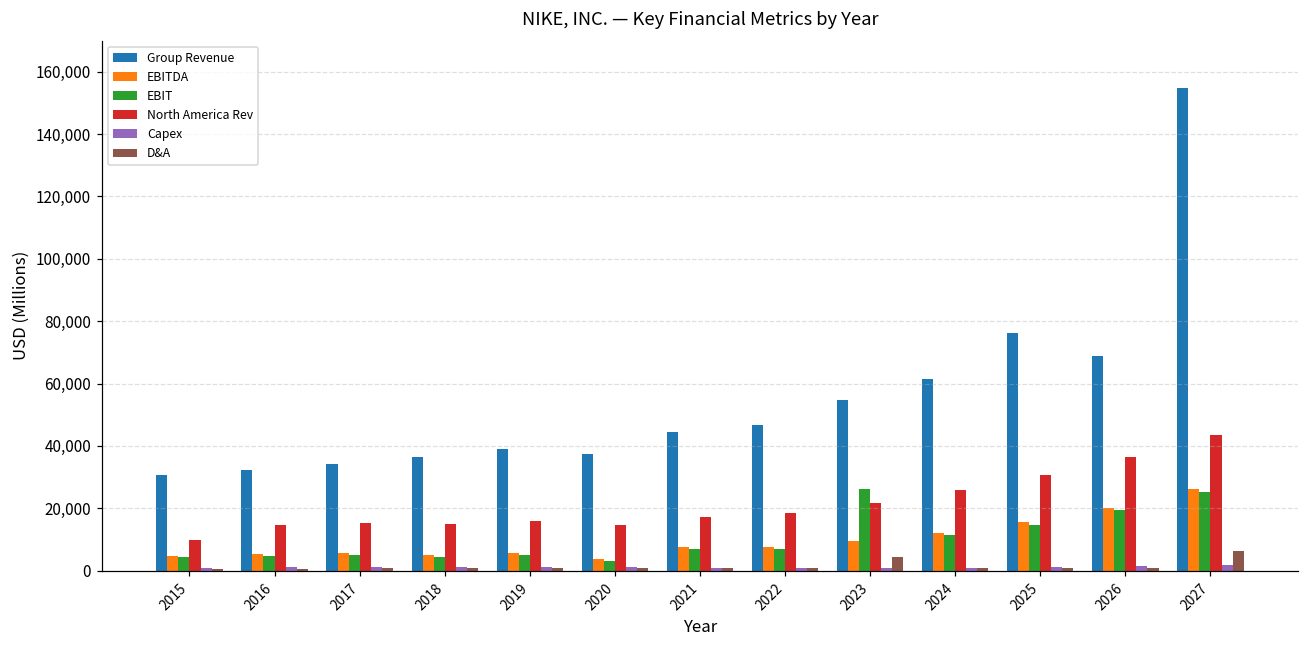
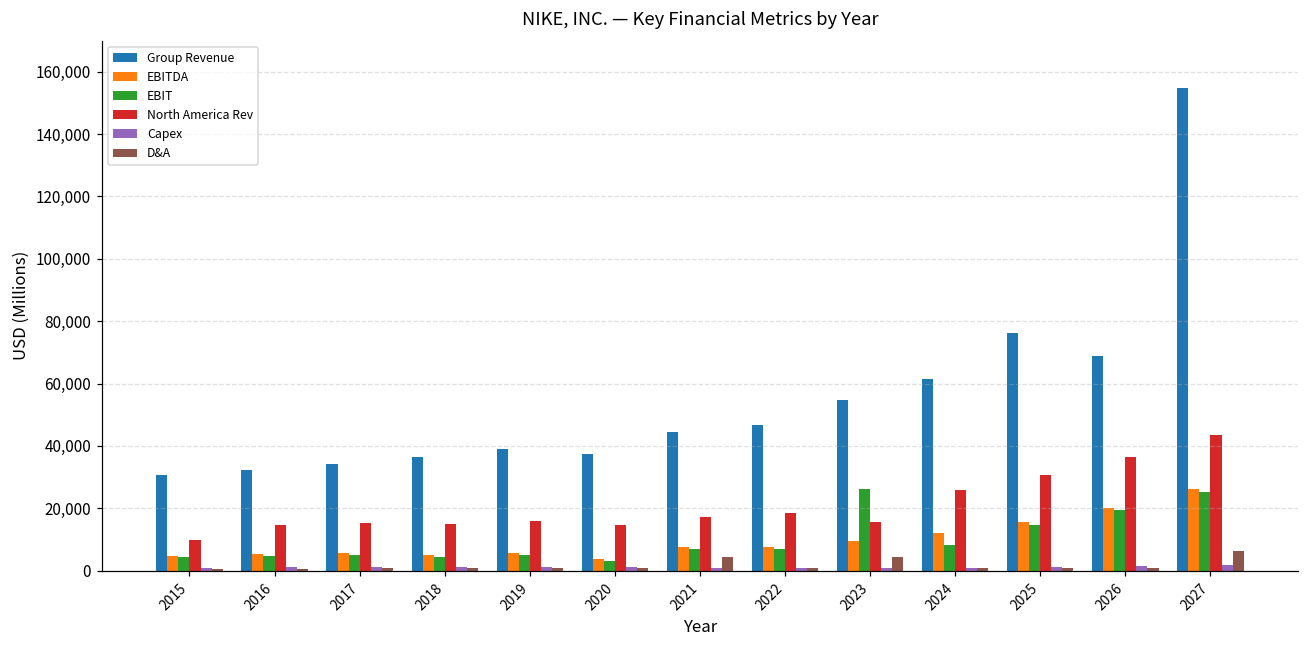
  {
    "Group Revenue": {
      "2015": "31,000",
      "2016": "32,000",
      "2017": "34,000",
      "2018": "36,000",
      "2019": "39,000",
      "2020": "37,000",
      "2021": "45,000",
      "2022": "47,000",
      "2023": "55,000",
      "2024": "61,000",
      "2025": "76,000",
      "2026": "69,000",
      "2027": "155,000"
    },
    "EBITDA": {
      "2015": "5,000",
      "2016": "5,000",
      "2017": "6,000",
      "2018": "5,000",
      "2019": "6,000",
      "2020": "4,000",
      "2021": "8,000",
      "2022": "8,000",
      "2023": "9,000",
      "2024": "12,000",
      "2025": "16,000",
      "2026": "20,000",
      "2027": "26,000"
    },
    "EBIT": {
      "2015": "4,000",
      "2016": "5,000",
      "2017": "5,000",
      "2018": "4,000",
      "2019": "5,000",
      "2020": "3,000",
      "2021": "7,000",
      "2022": "7,000",
      "2023": "26,000",
-     "2024": "11,000",
+     "2024": "8,000",
      "2025": "15,000",
      "2026": "19,000",
      "2027": "25,000"
    },
    "North America Rev": {
      "2015": "10,000",
      "2016": "15,000",
      "2017": "15,000",
      "2018": "15,000",
      "2019": "16,000",
      "2020": "14,000",
      "2021": "17,000",
      "2022": "18,000",
-     "2023": "22,000",
+     "2023": "16,000",
      "2024": "26,000",
      "2025": "31,000",
      "2026": "36,000",
      "2027": "43,000"
    },
    "Capex": {
      "2015": "1,000",
      "2016": "1,000",
      "2017": "1,000",
      "2018": "1,000",
      "2019": "1,000",
      "2020": "1,000",
      "2024": "1,000",
      "2025": "1,000",
      "2026": "1,000",
      "2027": "2,000"
    },
    "D&A": {
-     "2021": "1,000",
+     "2021": "4,000",
      "2023": "4,000",
      "2027": "6,000"
    }
  }
